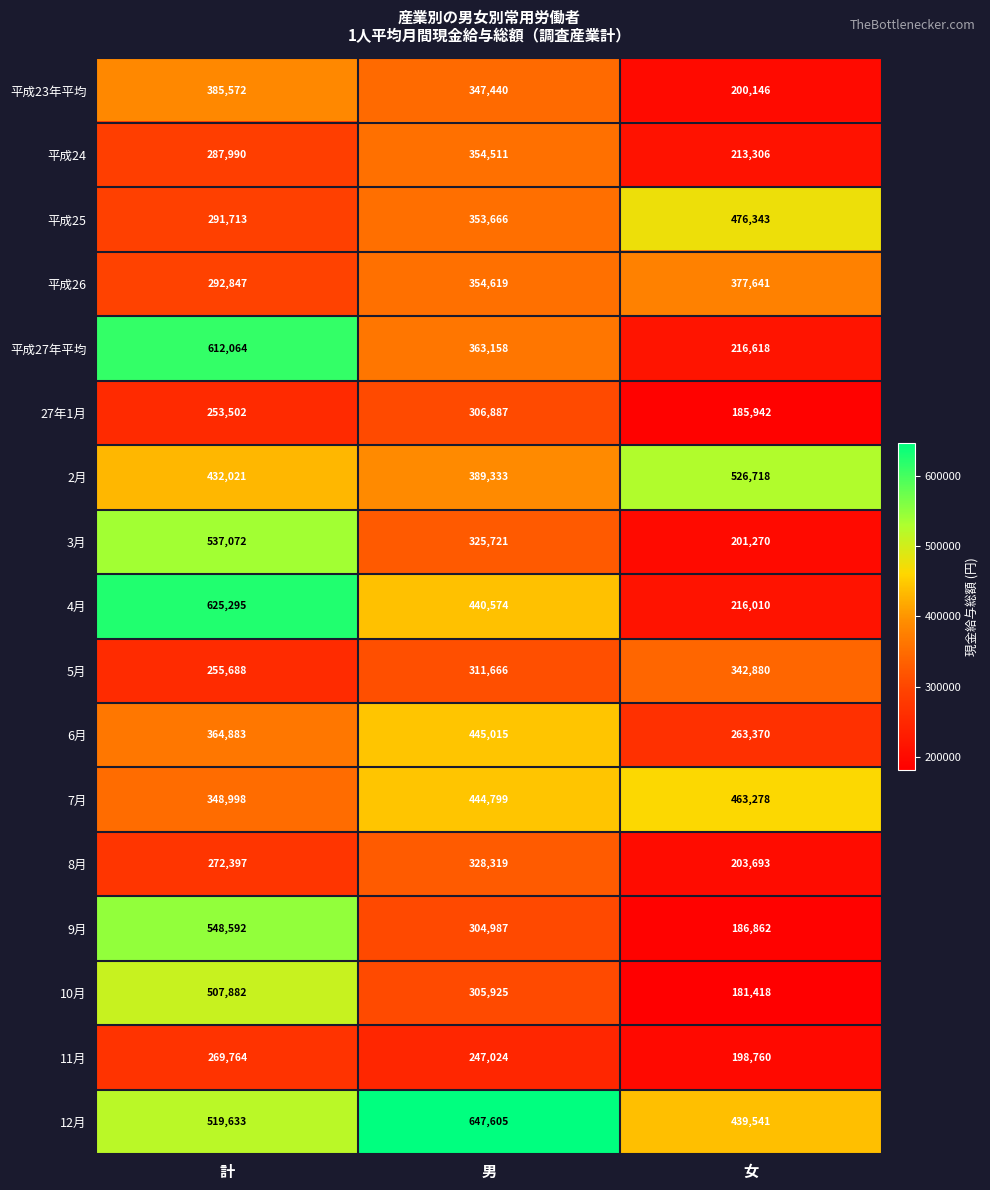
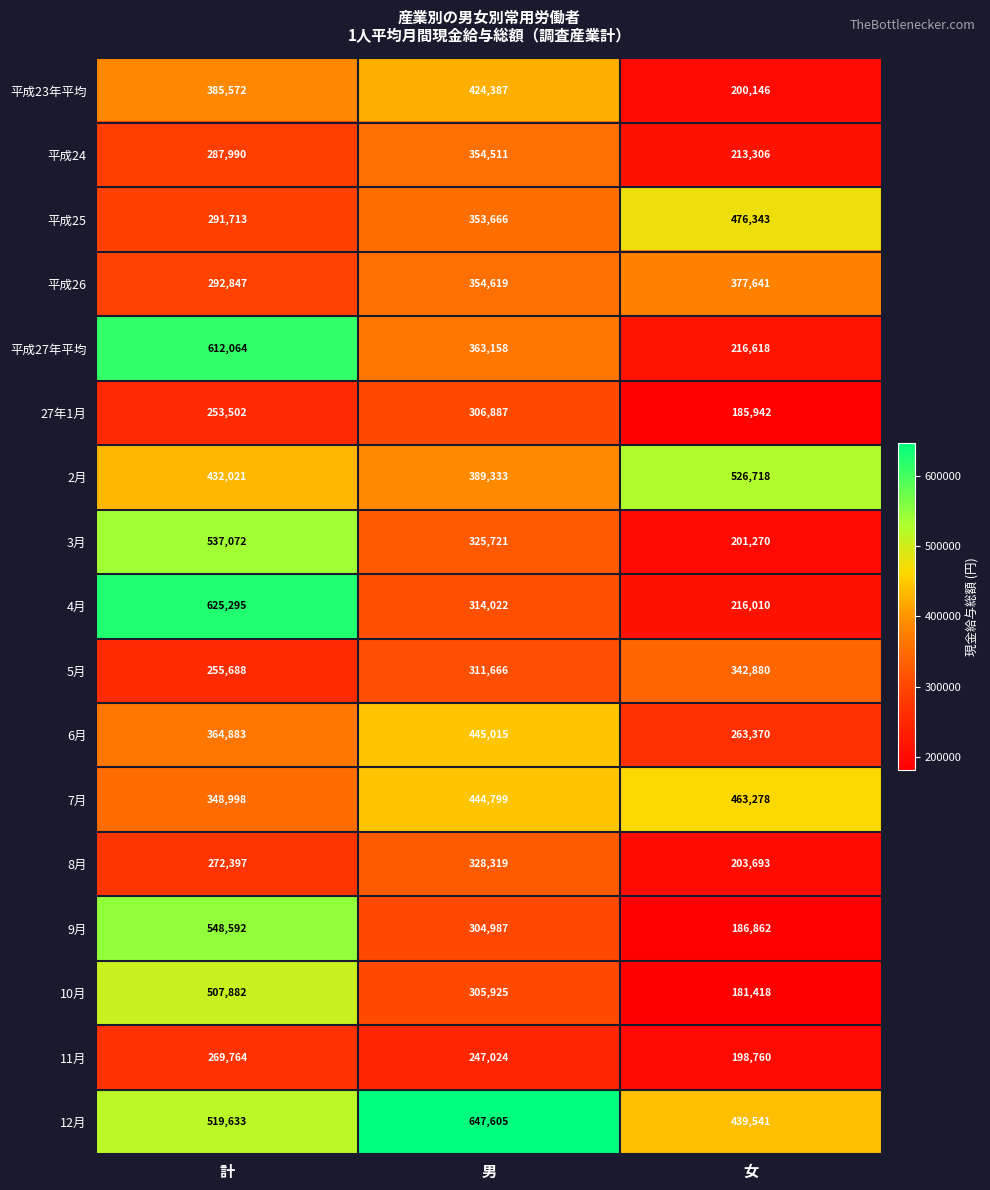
  {
    "平成23年平均": {
      "計": "385,572",
-     "男": "347,440",
+     "男": "424,387",
      "女": "200,146"
    },
    "平成24": {
      "計": "287,990",
      "男": "354,511",
      "女": "213,306"
    },
    "平成25": {
      "計": "291,713",
      "男": "353,666",
      "女": "476,343"
    },
    "平成26": {
      "計": "292,847",
      "男": "354,619",
      "女": "377,641"
    },
    "平成27年平均": {
      "計": "612,064",
      "男": "363,158",
      "女": "216,618"
    },
    "27年1月": {
      "計": "253,502",
      "男": "306,887",
      "女": "185,942"
    },
    "2月": {
      "計": "432,021",
      "男": "389,333",
      "女": "526,718"
    },
    "3月": {
      "計": "537,072",
      "男": "325,721",
      "女": "201,270"
    },
    "4月": {
      "計": "625,295",
-     "男": "440,574",
+     "男": "314,022",
      "女": "216,010"
    },
    "5月": {
      "計": "255,688",
      "男": "311,666",
      "女": "342,880"
    },
    "6月": {
      "計": "364,883",
      "男": "445,015",
      "女": "263,370"
    },
    "7月": {
      "計": "348,998",
      "男": "444,799",
      "女": "463,278"
    },
    "8月": {
      "計": "272,397",
      "男": "328,319",
      "女": "203,693"
    },
    "9月": {
      "計": "548,592",
      "男": "304,987",
      "女": "186,862"
    },
    "10月": {
      "計": "507,882",
      "男": "305,925",
      "女": "181,418"
    },
    "11月": {
      "計": "269,764",
      "男": "247,024",
      "女": "198,760"
    },
    "12月": {
      "計": "519,633",
      "男": "647,605",
      "女": "439,541"
    }
  }
